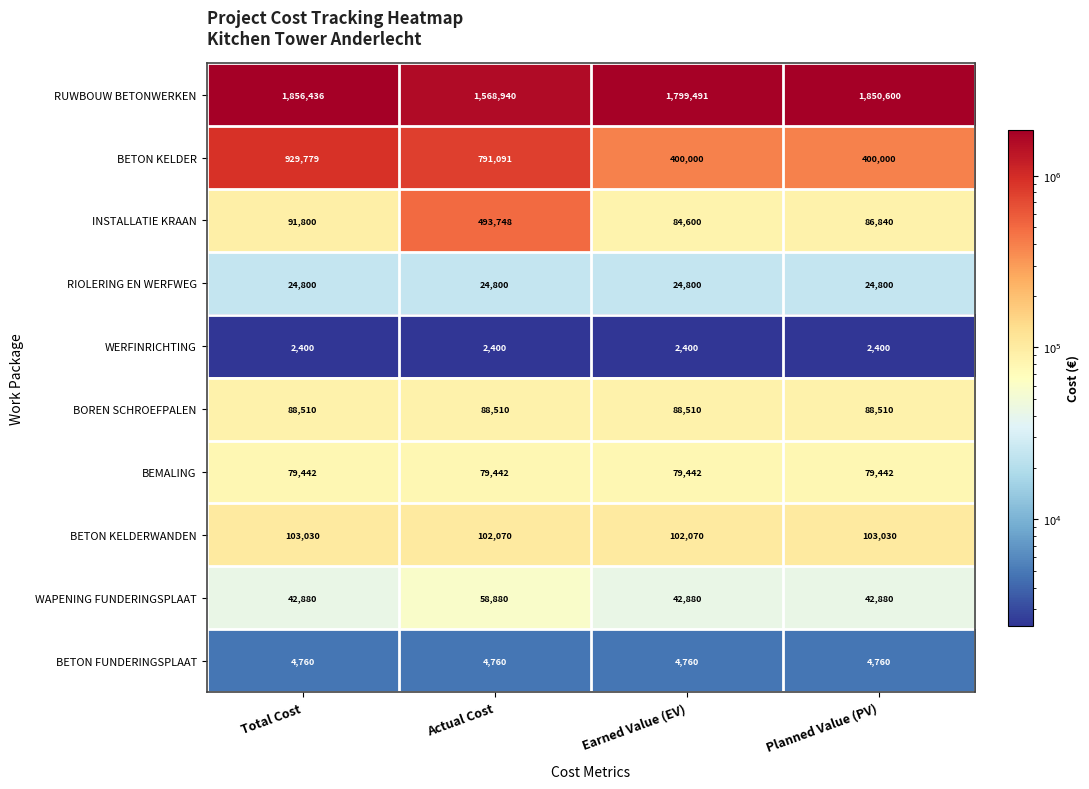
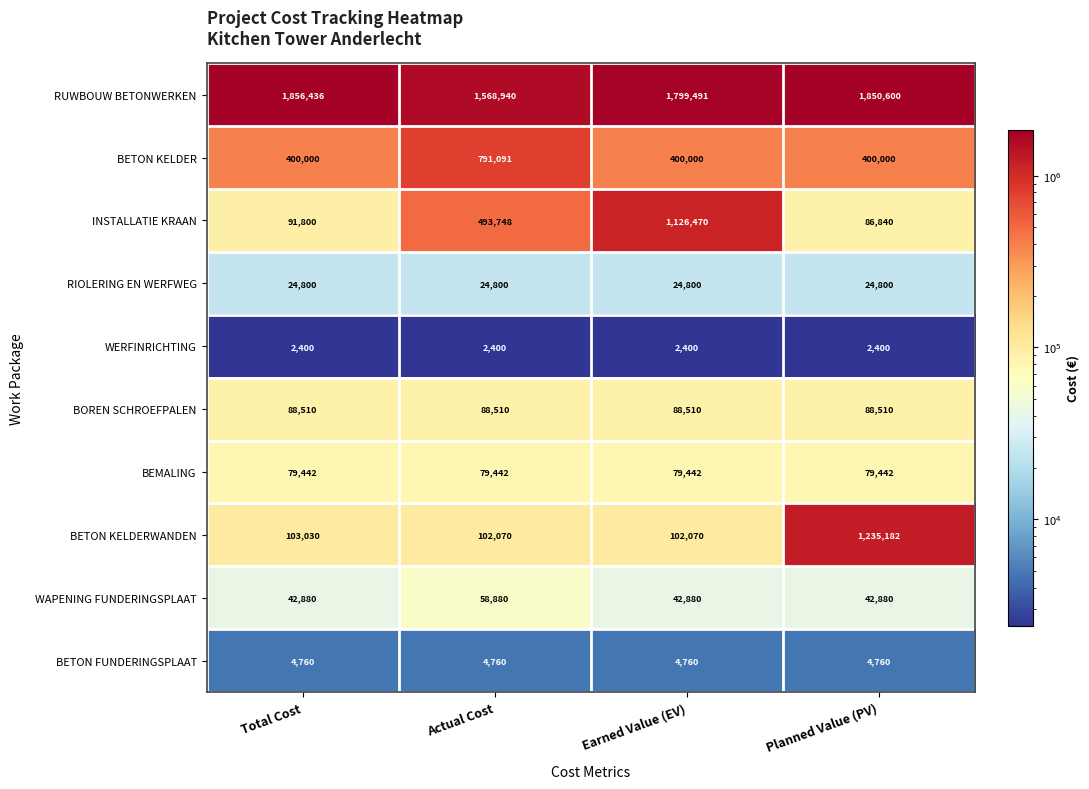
  {
    "RUWBOUW BETONWERKEN": {
      "Total Cost": "1,856,436",
      "Actual Cost": "1,568,940",
      "Earned Value (EV)": "1,799,491",
      "Planned Value (PV)": "1,850,600"
    },
    "BETON KELDER": {
-     "Total Cost": "929,779",
+     "Total Cost": "400,000",
      "Actual Cost": "791,091",
      "Earned Value (EV)": "400,000",
      "Planned Value (PV)": "400,000"
    },
    "INSTALLATIE KRAAN": {
      "Total Cost": "91,800",
      "Actual Cost": "493,748",
-     "Earned Value (EV)": "84,600",
+     "Earned Value (EV)": "1,126,470",
      "Planned Value (PV)": "86,840"
    },
    "RIOLERING EN WERFWEG": {
      "Total Cost": "24,800",
      "Actual Cost": "24,800",
      "Earned Value (EV)": "24,800",
      "Planned Value (PV)": "24,800"
    },
    "WERFINRICHTING": {
      "Total Cost": "2,400",
      "Actual Cost": "2,400",
      "Earned Value (EV)": "2,400",
      "Planned Value (PV)": "2,400"
    },
    "BOREN SCHROEFPALEN": {
      "Total Cost": "88,510",
      "Actual Cost": "88,510",
      "Earned Value (EV)": "88,510",
      "Planned Value (PV)": "88,510"
    },
    "BEMALING": {
      "Total Cost": "79,442",
      "Actual Cost": "79,442",
      "Earned Value (EV)": "79,442",
      "Planned Value (PV)": "79,442"
    },
    "BETON KELDERWANDEN": {
      "Total Cost": "103,030",
      "Actual Cost": "102,070",
      "Earned Value (EV)": "102,070",
-     "Planned Value (PV)": "103,030"
+     "Planned Value (PV)": "1,235,182"
    },
    "WAPENING FUNDERINGSPLAAT": {
      "Total Cost": "42,880",
      "Actual Cost": "58,880",
      "Earned Value (EV)": "42,880",
      "Planned Value (PV)": "42,880"
    },
    "BETON FUNDERINGSPLAAT": {
      "Total Cost": "4,760",
      "Actual Cost": "4,760",
      "Earned Value (EV)": "4,760",
      "Planned Value (PV)": "4,760"
    }
  }
